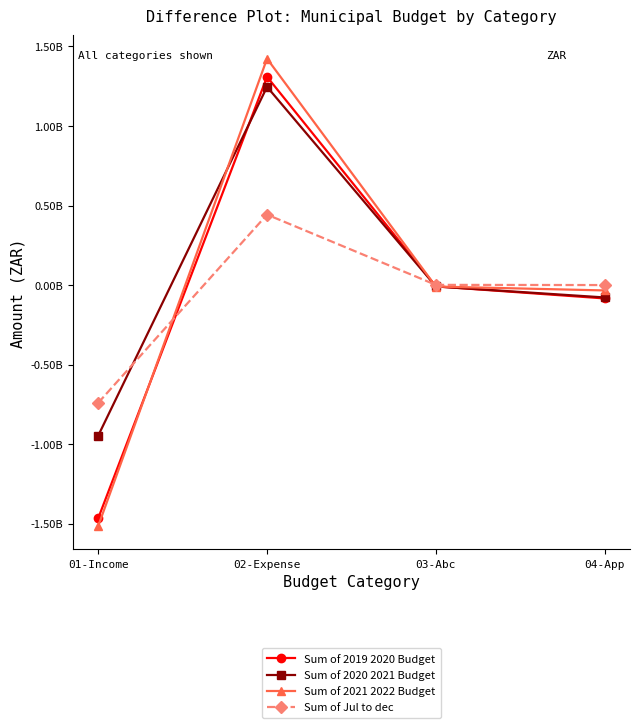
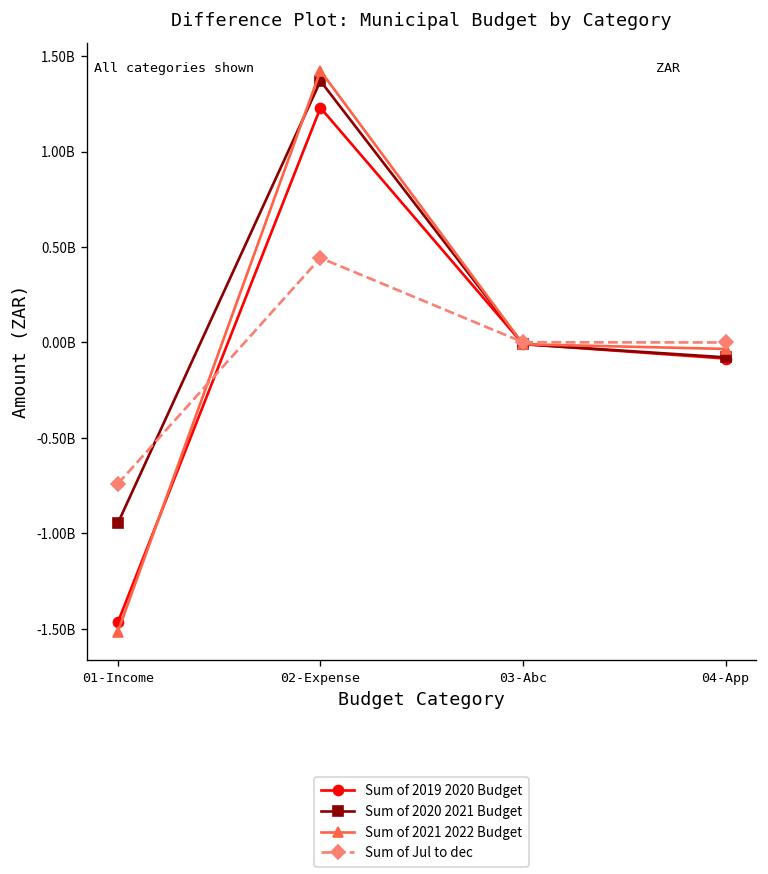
  {
    "Sum of 2019 2020 Budget": {
      "01-Income": -1470000000,
-     "02-Expense": 1310000000
+     "02-Expense": 1230000000
    },
    "Sum of 2020 2021 Budget": {
      "01-Income": -950000000,
-     "02-Expense": 1250000000
+     "02-Expense": 1370000000
    }
  }
